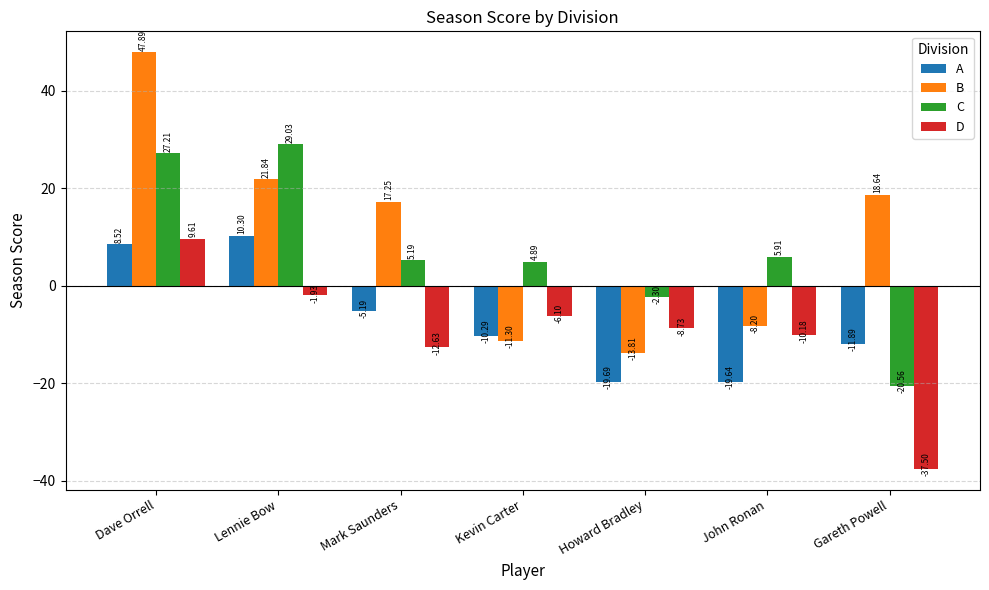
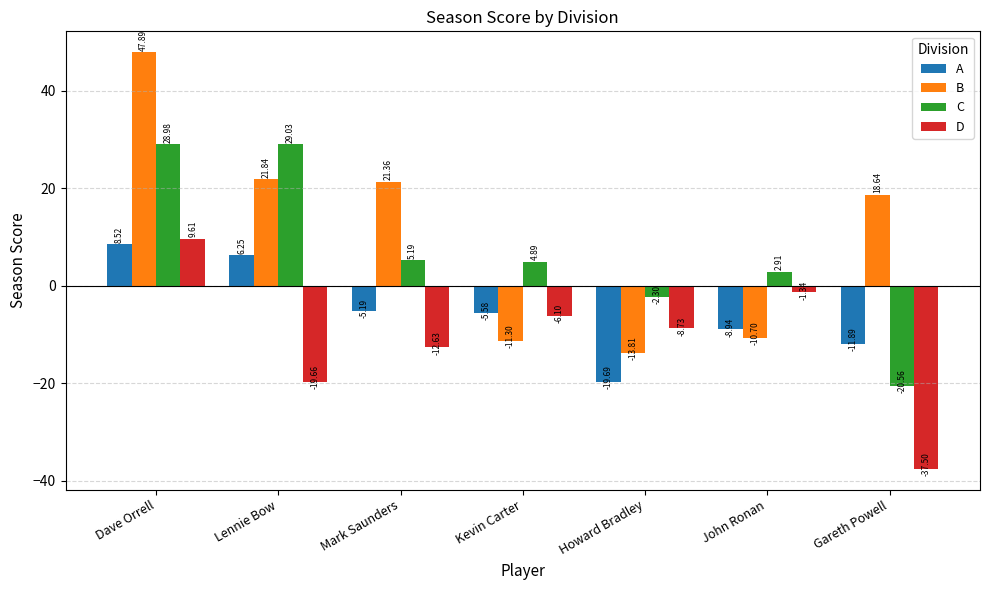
  {
    "A": {
      "Dave Orrell": 8.52,
-     "Lennie Bow": 10.30,
+     "Lennie Bow": 6.25,
      "Mark Saunders": -5.19,
-     "Kevin Carter": -10.29,
+     "Kevin Carter": -5.58,
      "Howard Bradley": -19.69,
-     "John Ronan": -19.64,
+     "John Ronan": -8.94,
      "Gareth Powell": -11.89
    },
    "B": {
      "Dave Orrell": 47.89,
      "Lennie Bow": 21.84,
-     "Mark Saunders": 17.25,
+     "Mark Saunders": 21.36,
      "Kevin Carter": -11.30,
      "Howard Bradley": -13.81,
-     "John Ronan": -8.20,
+     "John Ronan": -10.70,
      "Gareth Powell": 18.64
    },
    "C": {
-     "Dave Orrell": 27.21,
+     "Dave Orrell": 28.98,
      "Lennie Bow": 29.03,
      "Mark Saunders": 5.19,
      "Kevin Carter": 4.89,
      "Howard Bradley": -2.30,
-     "John Ronan": 5.91,
+     "John Ronan": 2.91,
      "Gareth Powell": -20.56
    },
    "D": {
      "Dave Orrell": 9.61,
-     "Lennie Bow": -1.93,
+     "Lennie Bow": -19.66,
      "Mark Saunders": -12.63,
      "Kevin Carter": -6.10,
      "Howard Bradley": -8.73,
-     "John Ronan": -10.18,
+     "John Ronan": -1.34,
      "Gareth Powell": -37.50
    }
  }
